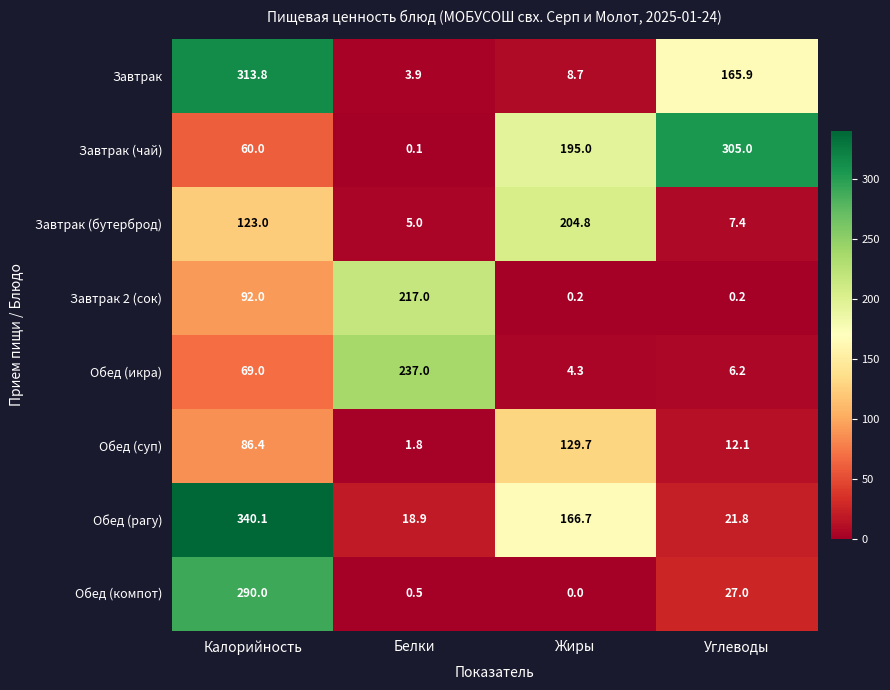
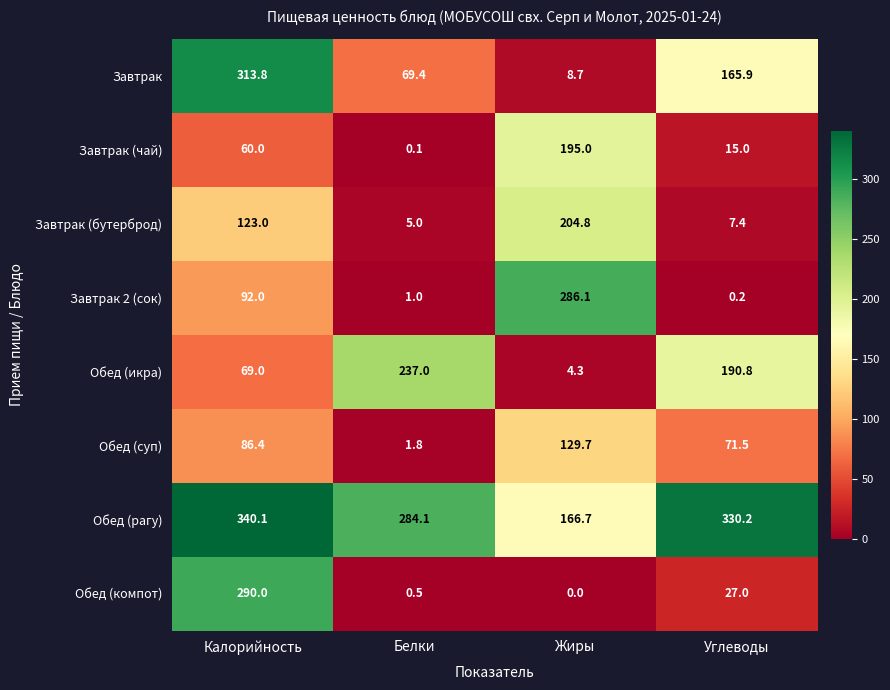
  {
    "Завтрак": {
      "Калорийность": 313.8,
-     "Белки": 3.9,
+     "Белки": 69.4,
      "Жиры": 8.7,
      "Углеводы": 165.9
    },
    "Завтрак (чай)": {
      "Калорийность": 60.0,
      "Белки": 0.1,
      "Жиры": 195.0,
-     "Углеводы": 305.0
+     "Углеводы": 15.0
    },
    "Завтрак (бутерброд)": {
      "Калорийность": 123.0,
      "Белки": 5.0,
      "Жиры": 204.8,
      "Углеводы": 7.4
    },
    "Завтрак 2 (сок)": {
      "Калорийность": 92.0,
-     "Белки": 217.0,
-     "Жиры": 0.2,
+     "Белки": 1.0,
+     "Жиры": 286.1,
      "Углеводы": 0.2
    },
    "Обед (икра)": {
      "Калорийность": 69.0,
      "Белки": 237.0,
      "Жиры": 4.3,
-     "Углеводы": 6.2
+     "Углеводы": 190.8
    },
    "Обед (суп)": {
      "Калорийность": 86.4,
      "Белки": 1.8,
      "Жиры": 129.7,
-     "Углеводы": 12.1
+     "Углеводы": 71.5
    },
    "Обед (рагу)": {
      "Калорийность": 340.1,
-     "Белки": 18.9,
+     "Белки": 284.1,
      "Жиры": 166.7,
-     "Углеводы": 21.8
+     "Углеводы": 330.2
    },
    "Обед (компот)": {
      "Калорийность": 290.0,
      "Белки": 0.5,
      "Жиры": 0.0,
      "Углеводы": 27.0
    }
  }
